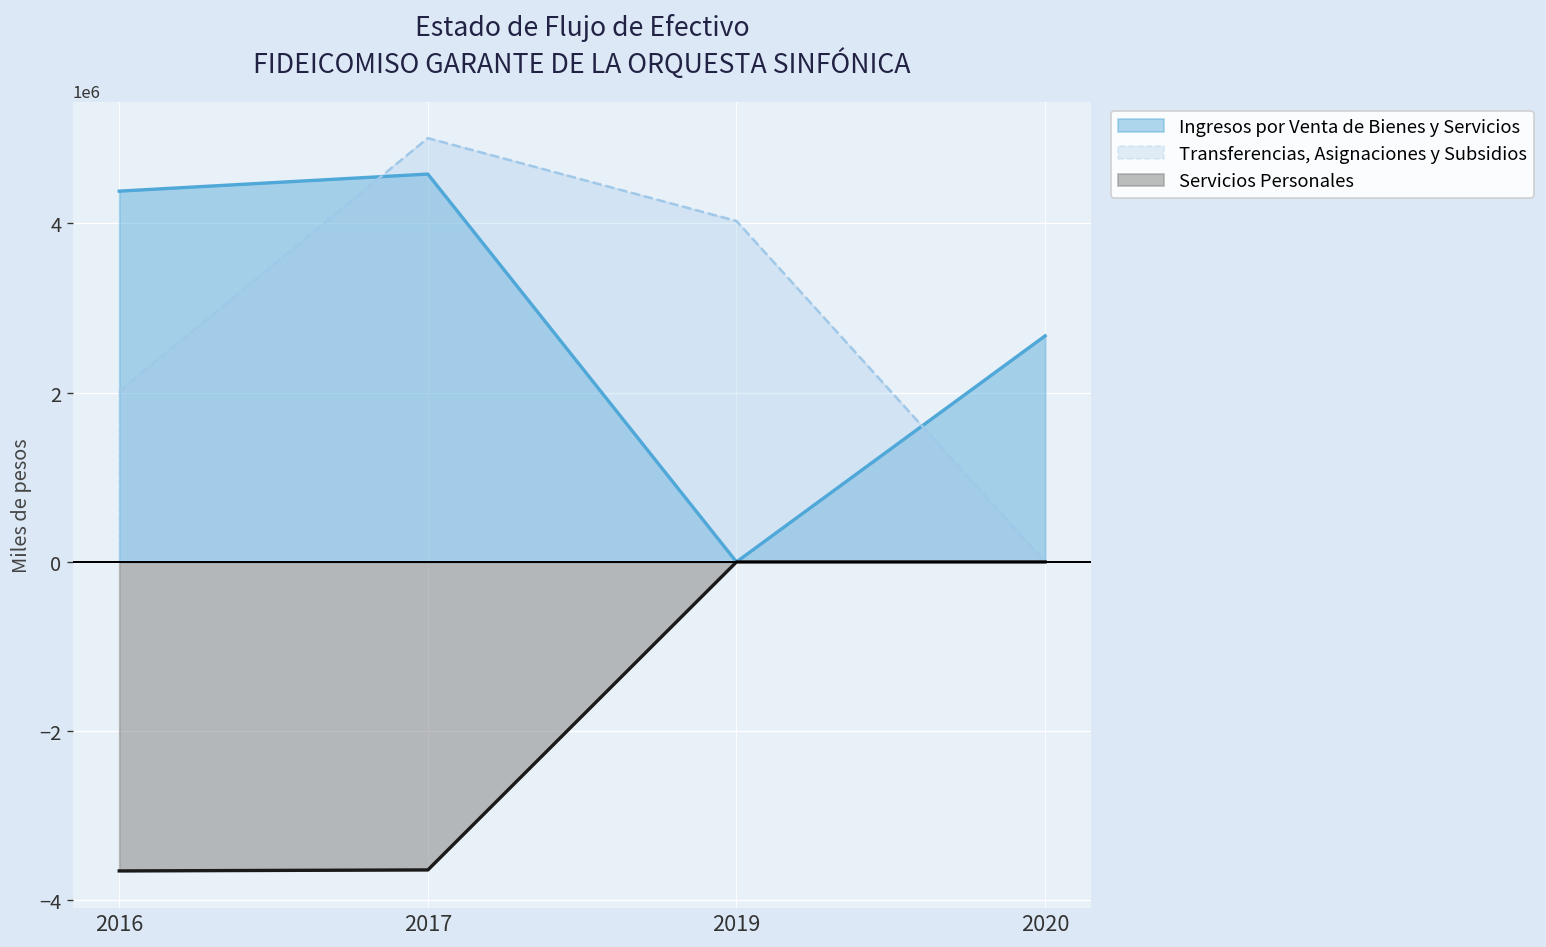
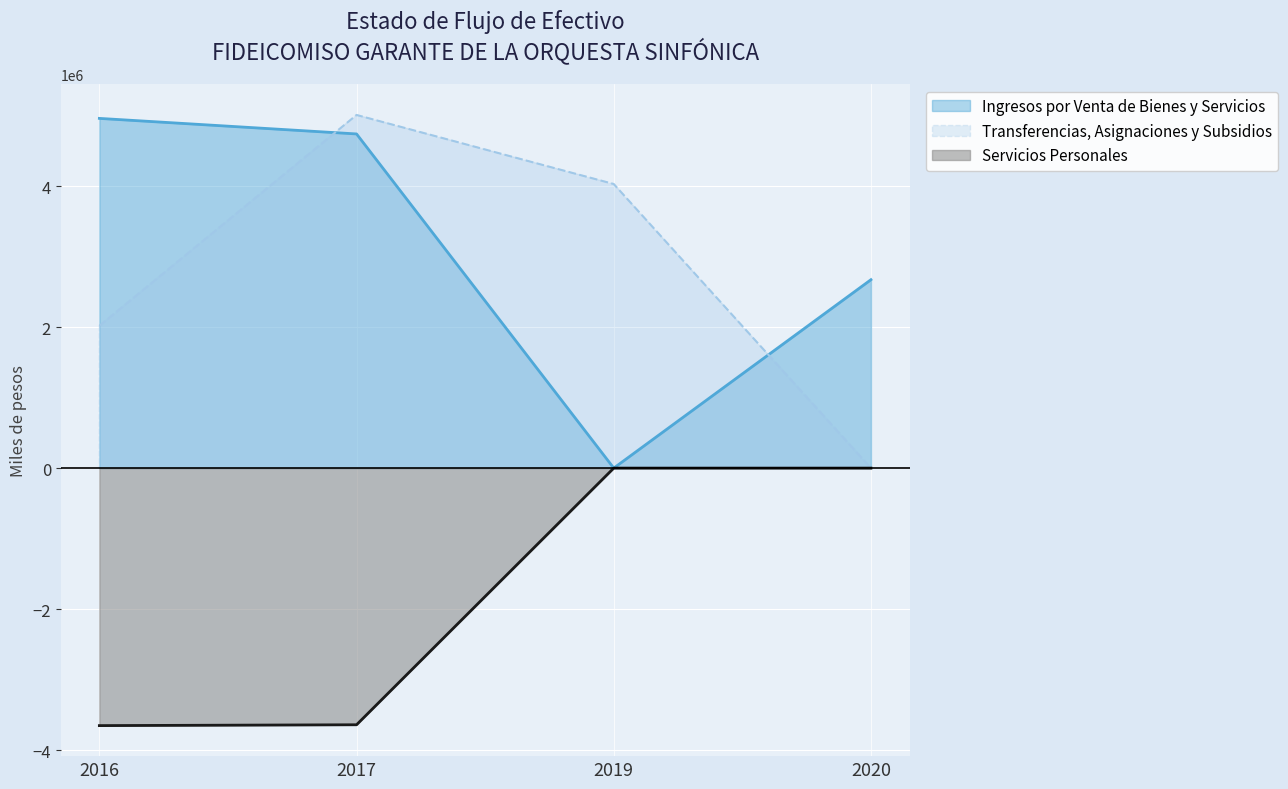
  {
    "Ingresos por Venta de Bienes y Servicios": {
-     "2016": 4400000,
-     "2017": 4600000,
+     "2016": 5000000,
+     "2017": 4700000,
      "2020": 2700000
    },
    "Transferencias, Asignaciones y Subsidios": {
      "2016": 2000000,
      "2017": 5000000,
      "2019": 4000000
    }
  }
